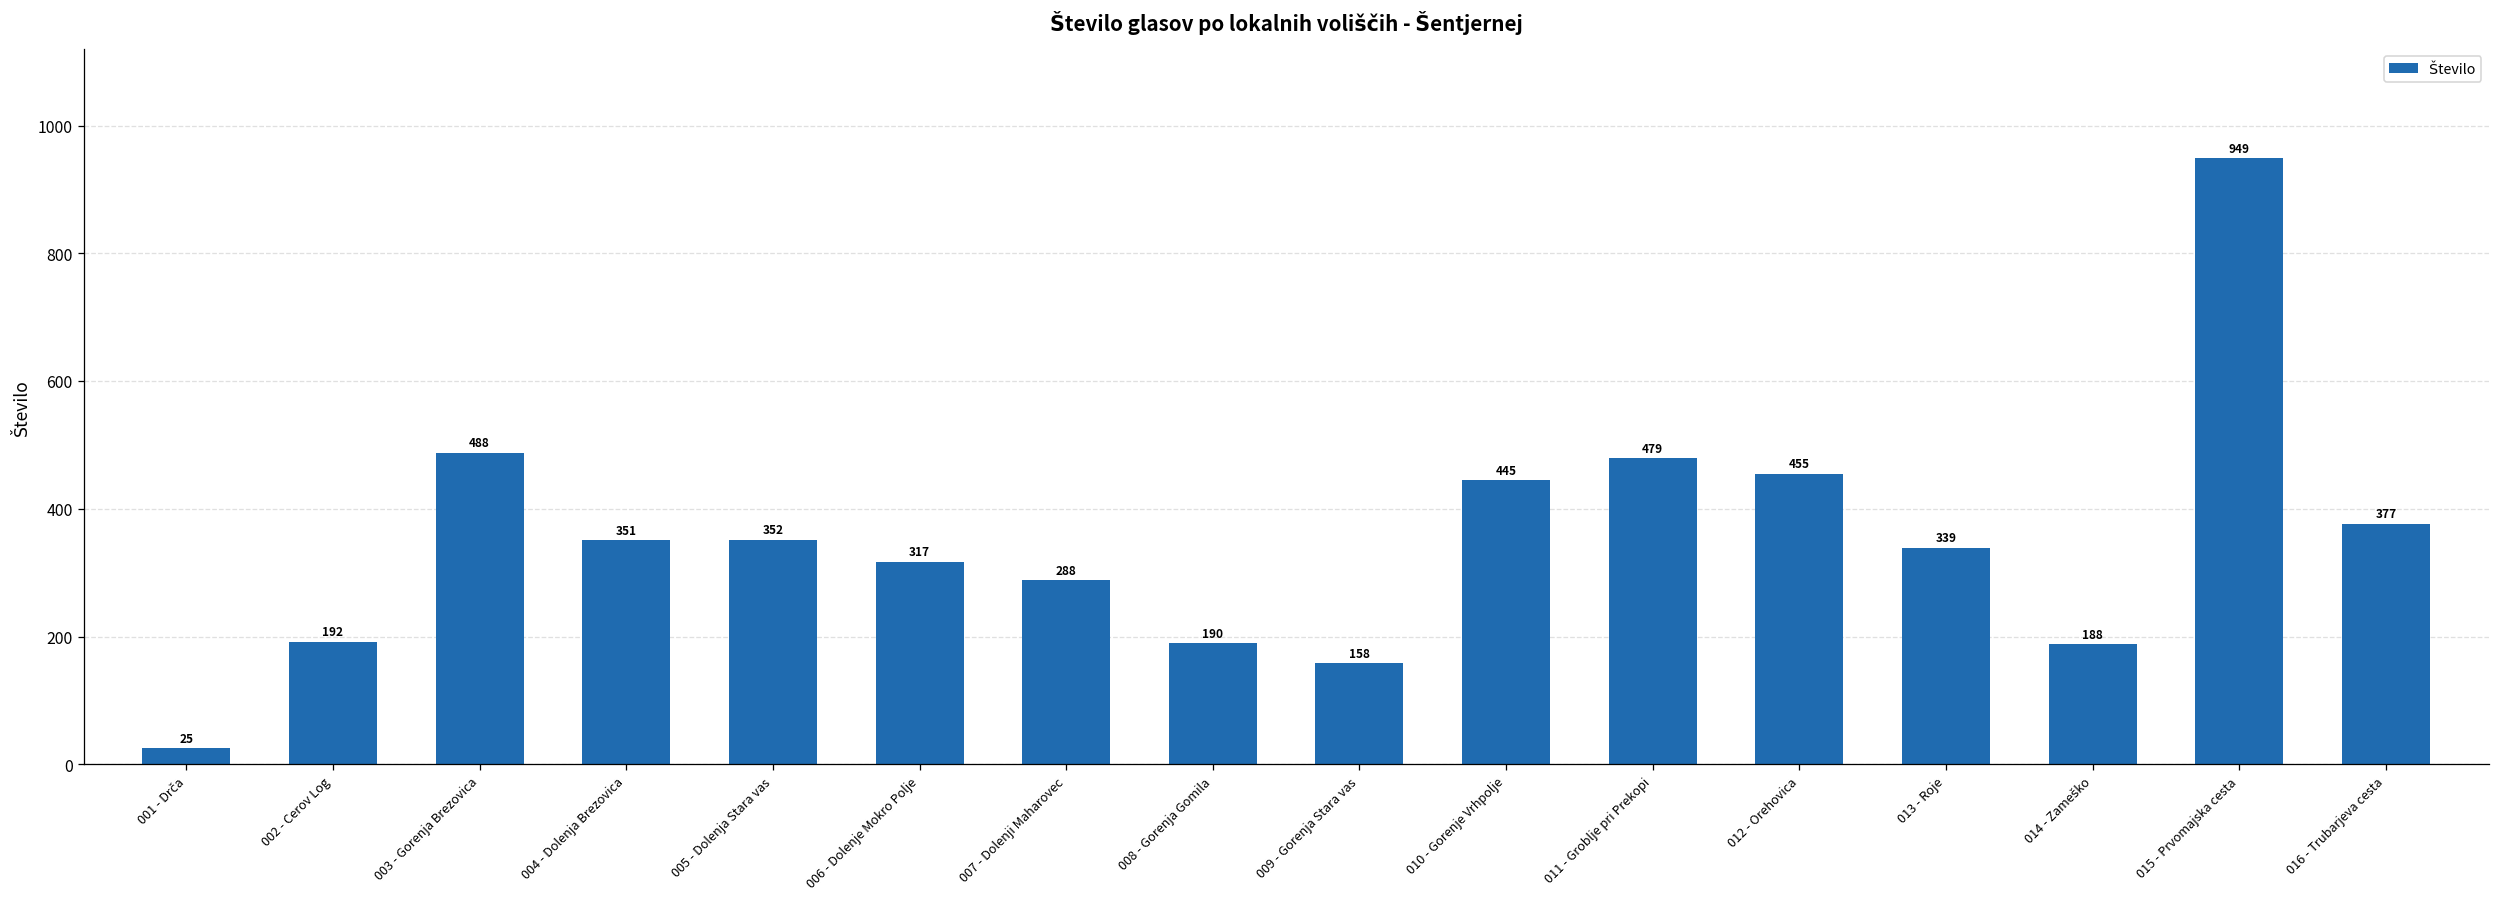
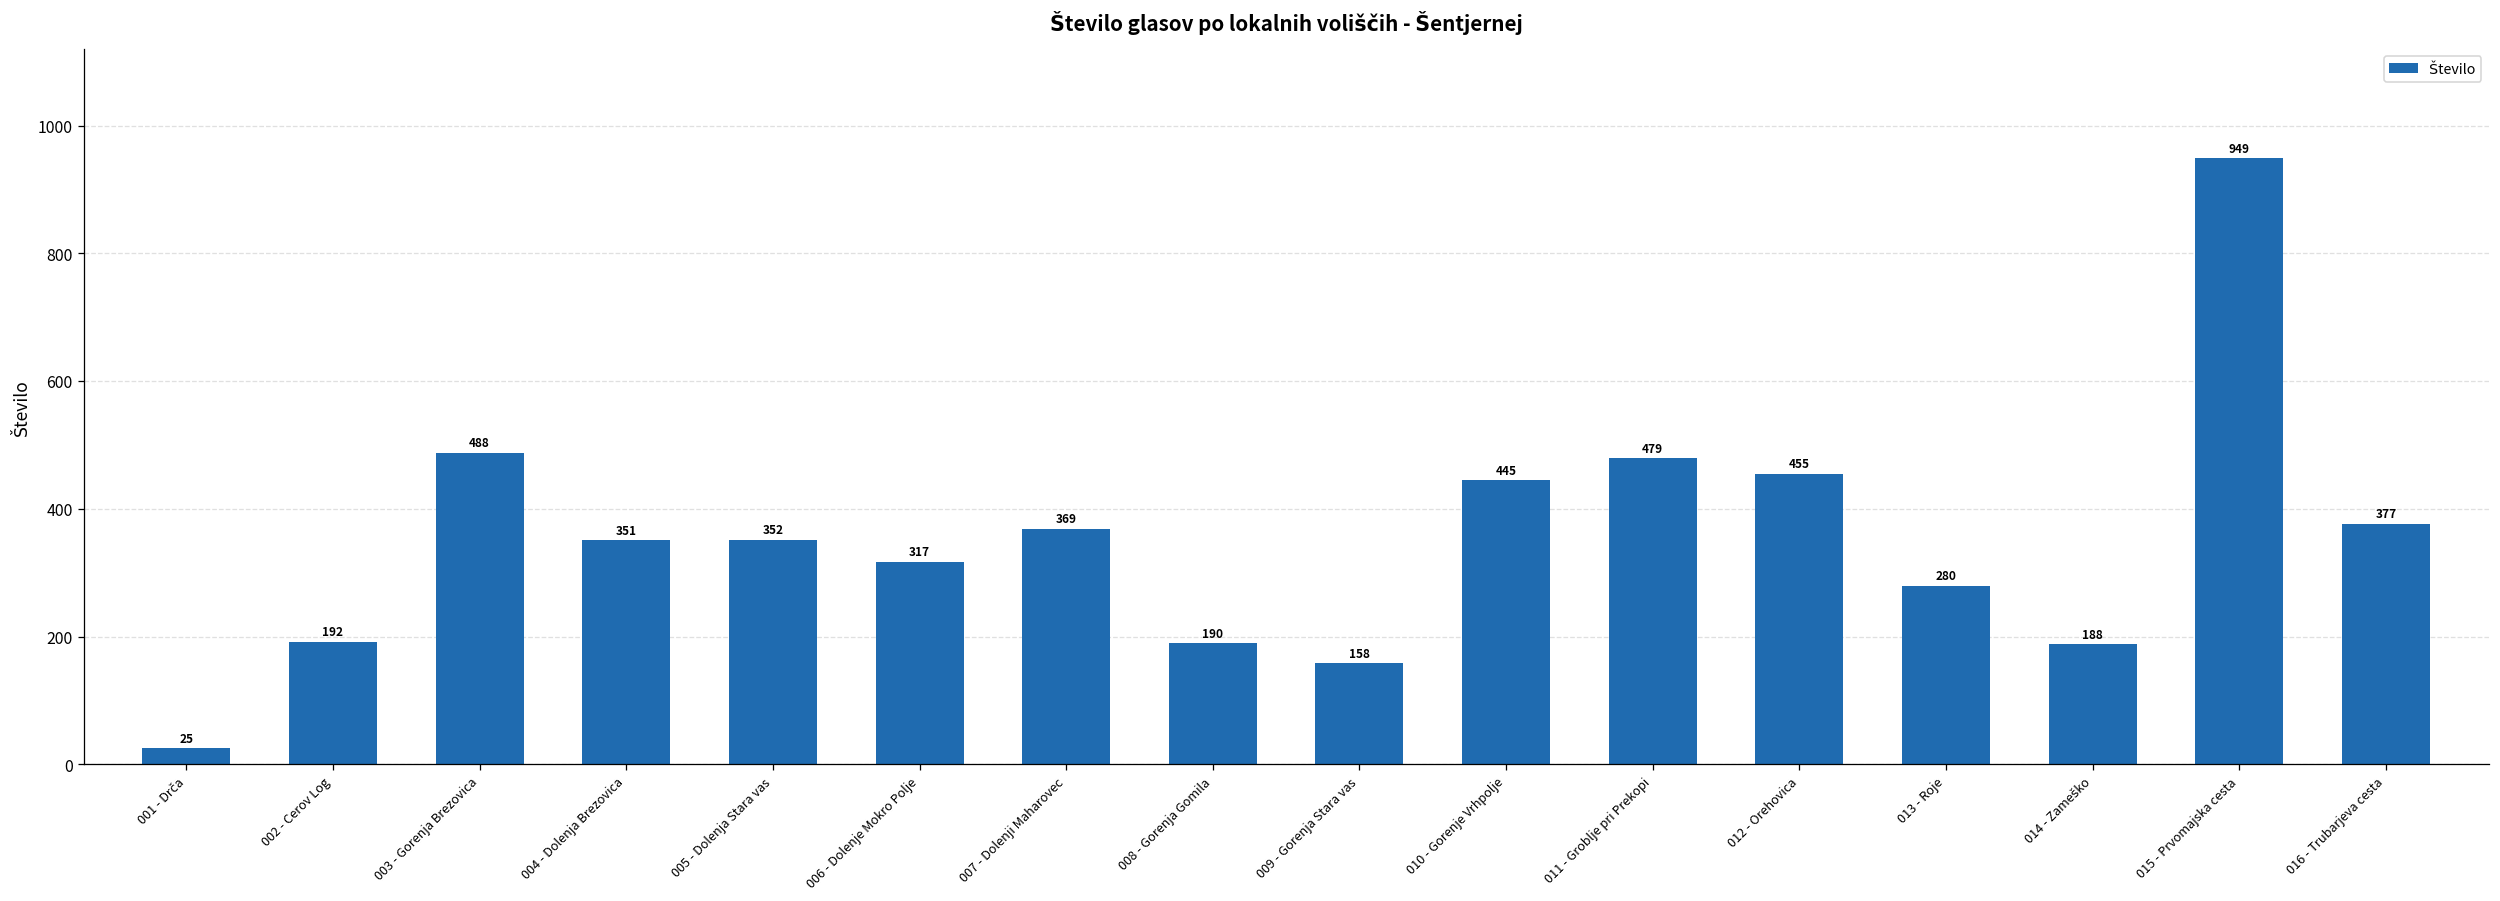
  {
    "001 - Drča": 25,
    "002 - Cerov Log": 192,
    "003 - Gorenja Brezovica": 488,
    "004 - Dolenja Brezovica": 351,
    "005 - Dolenja Stara vas": 352,
    "006 - Dolenje Mokro Polje": 317,
-   "007 - Dolenji Maharovec": 288,
+   "007 - Dolenji Maharovec": 369,
    "008 - Gorenja Gomila": 190,
    "009 - Gorenja Stara vas": 158,
    "010 - Gorenje Vrhpolje": 445,
    "011 - Groblje pri Prekopi": 479,
    "012 - Orehovica": 455,
-   "013 - Roje": 339,
+   "013 - Roje": 280,
    "014 - Zameško": 188,
    "015 - Prvomajska cesta": 949,
    "016 - Trubarjeva cesta": 377
  }
